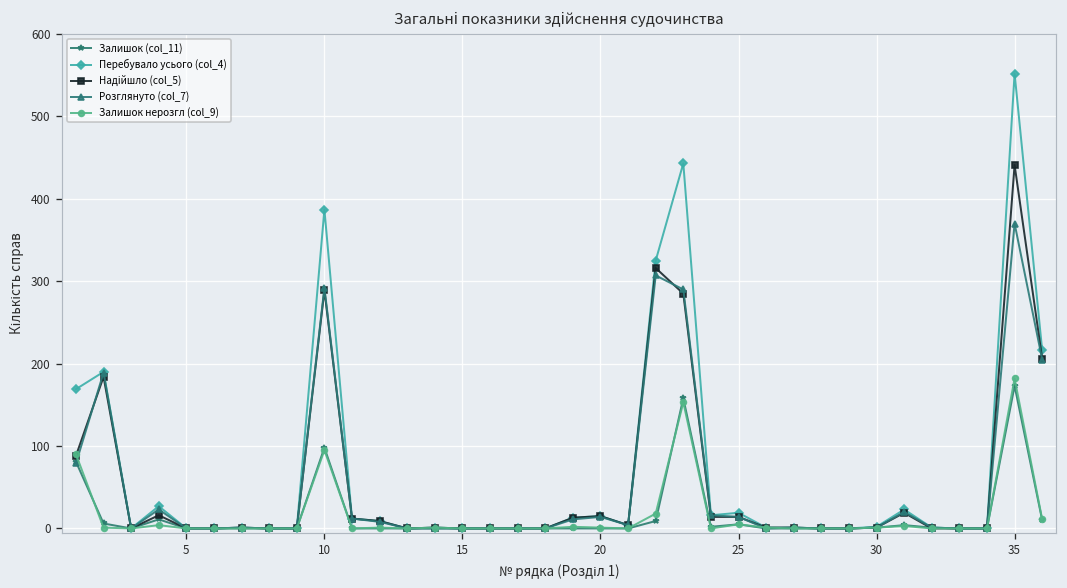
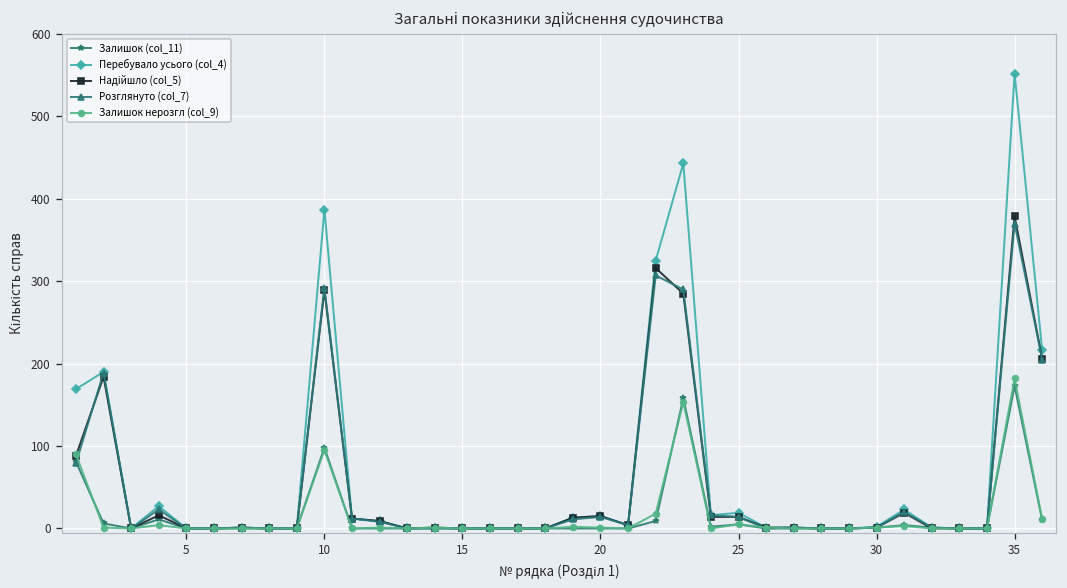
  {
    "Надійшло (col_5)": {
-     "35": 440
+     "35": 380
    }
  }
